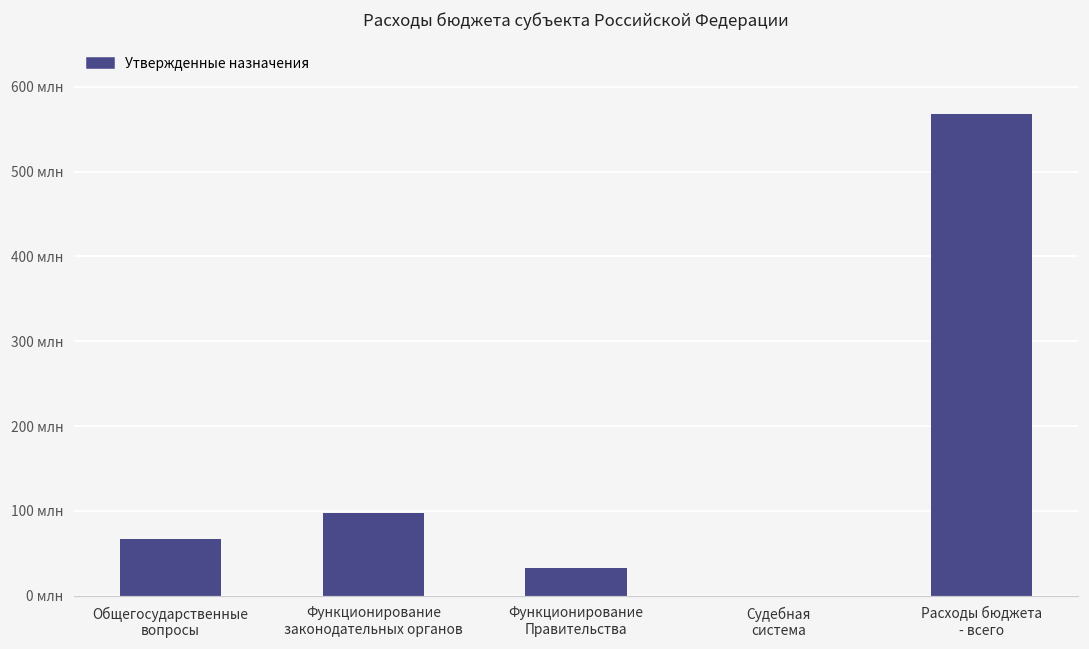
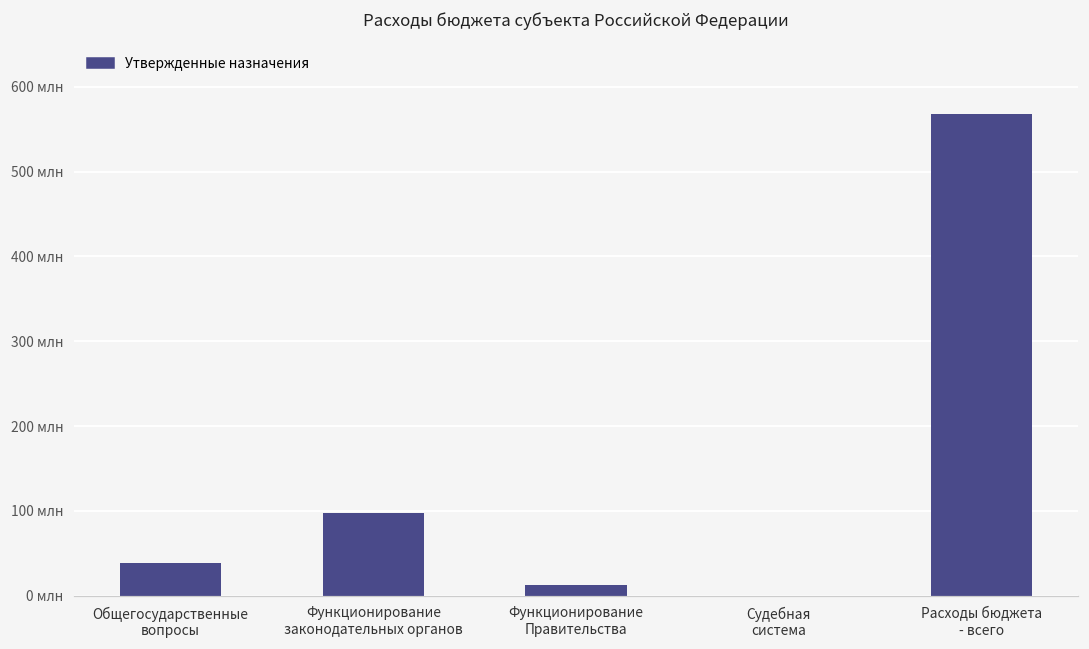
  {
-   "Общегосударственные вопросы": "70 млн",
+   "Общегосударственные вопросы": "40 млн",
    "Функционирование законодательных органов": "100 млн",
-   "Функционирование Правительства": "30 млн",
+   "Функционирование Правительства": "10 млн",
    "Расходы бюджета - всего": "570 млн"
  }
